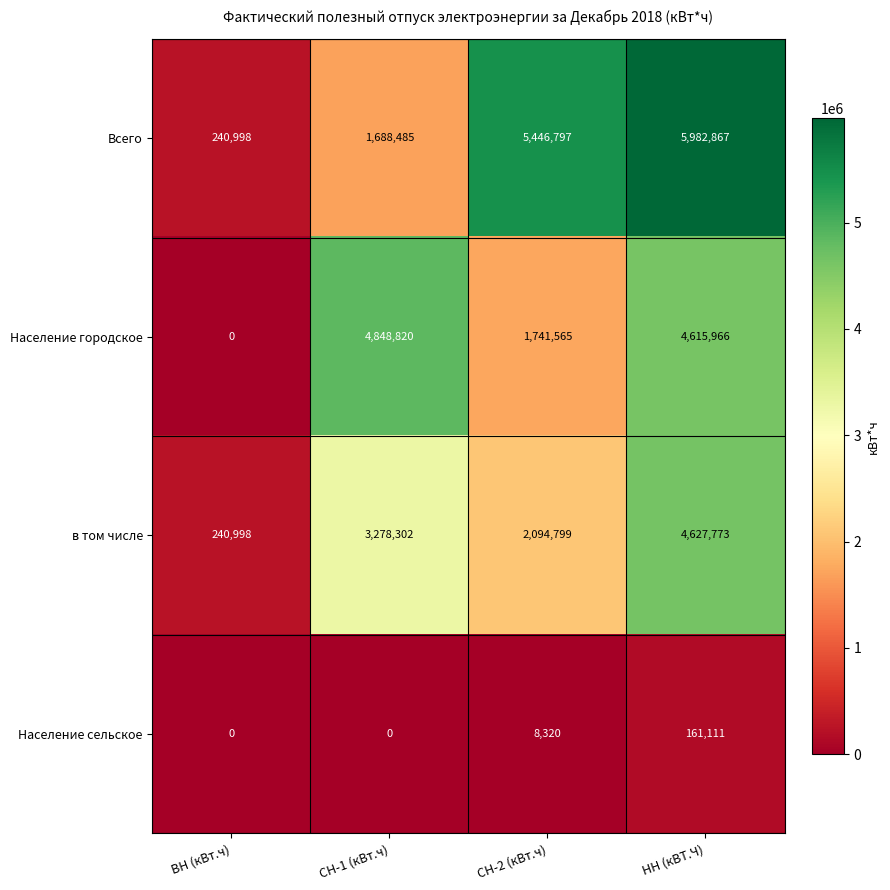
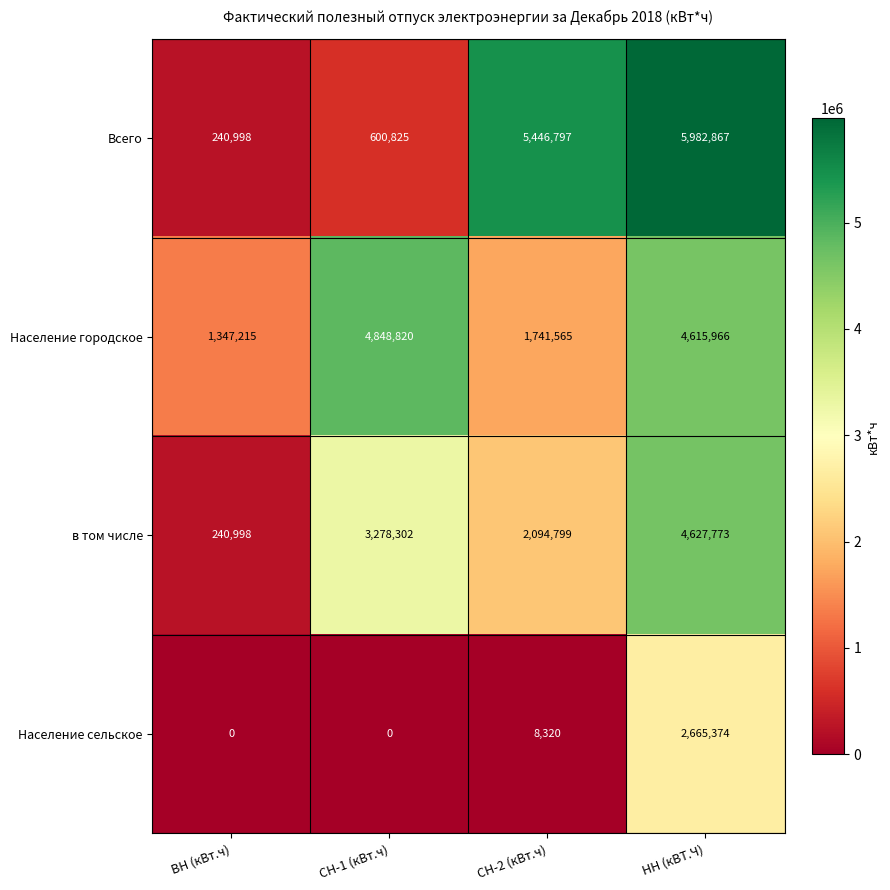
  {
    "Всего": {
      "ВН (кВт.ч)": "240,998",
-     "СН-1 (кВт.ч)": "1,688,485",
+     "СН-1 (кВт.ч)": "600,825",
      "СН-2 (кВт.ч)": "5,446,797",
      "НН (кВТ.Ч)": "5,982,867"
    },
    "Население городское": {
-     "ВН (кВт.ч)": "0",
+     "ВН (кВт.ч)": "1,347,215",
      "СН-1 (кВт.ч)": "4,848,820",
      "СН-2 (кВт.ч)": "1,741,565",
      "НН (кВТ.Ч)": "4,615,966"
    },
    "в том числе": {
      "ВН (кВт.ч)": "240,998",
      "СН-1 (кВт.ч)": "3,278,302",
      "СН-2 (кВт.ч)": "2,094,799",
      "НН (кВТ.Ч)": "4,627,773"
    },
    "Население сельское": {
      "ВН (кВт.ч)": "0",
      "СН-1 (кВт.ч)": "0",
      "СН-2 (кВт.ч)": "8,320",
-     "НН (кВТ.Ч)": "161,111"
+     "НН (кВТ.Ч)": "2,665,374"
    }
  }
